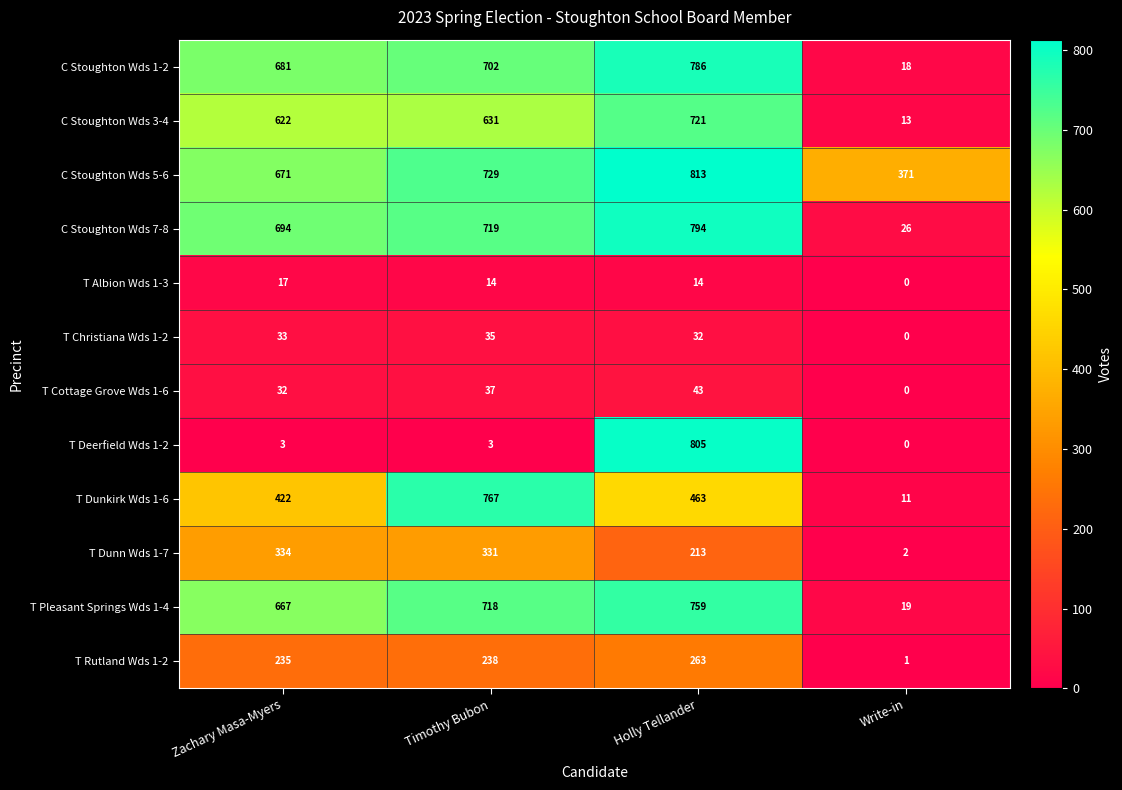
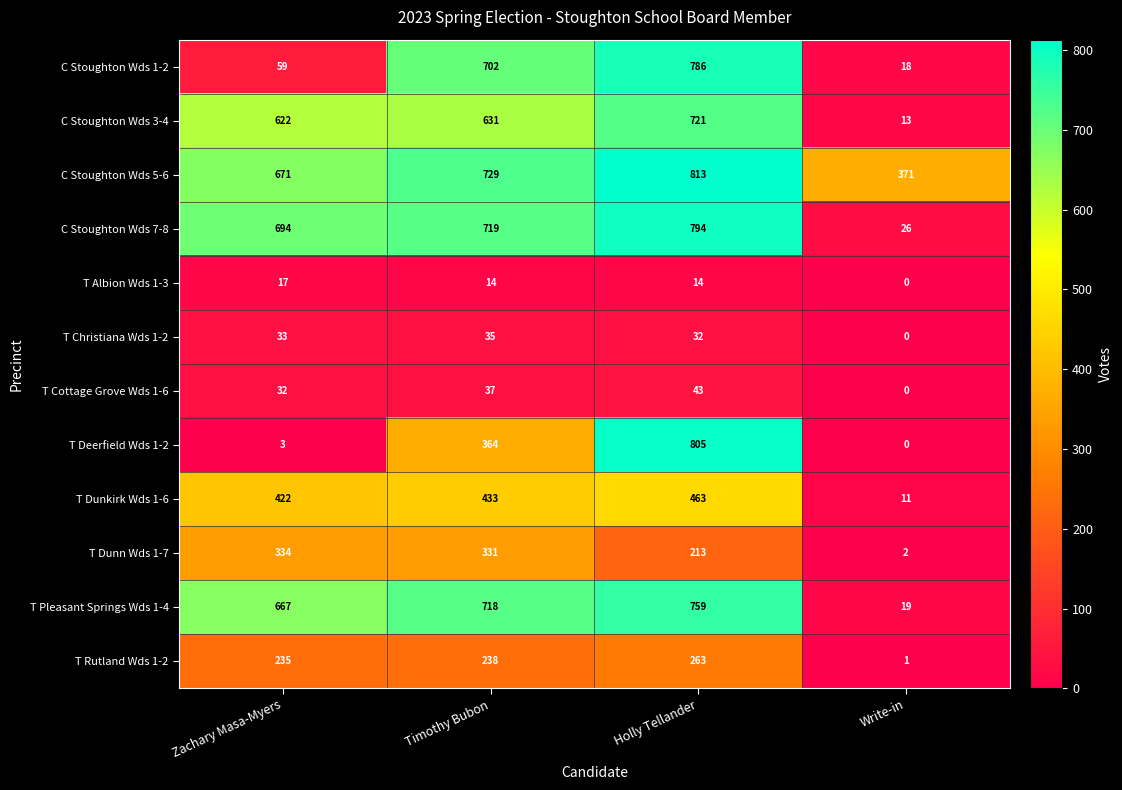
  {
    "C Stoughton Wds 1-2": {
-     "Zachary Masa-Myers": 681,
+     "Zachary Masa-Myers": 59,
      "Timothy Bubon": 702,
      "Holly Tellander": 786,
      "Write-in": 18
    },
    "C Stoughton Wds 3-4": {
      "Zachary Masa-Myers": 622,
      "Timothy Bubon": 631,
      "Holly Tellander": 721,
      "Write-in": 13
    },
    "C Stoughton Wds 5-6": {
      "Zachary Masa-Myers": 671,
      "Timothy Bubon": 729,
      "Holly Tellander": 813,
      "Write-in": 371
    },
    "C Stoughton Wds 7-8": {
      "Zachary Masa-Myers": 694,
      "Timothy Bubon": 719,
      "Holly Tellander": 794,
      "Write-in": 26
    },
    "T Albion Wds 1-3": {
      "Zachary Masa-Myers": 17,
      "Timothy Bubon": 14,
      "Holly Tellander": 14,
      "Write-in": 0
    },
    "T Christiana Wds 1-2": {
      "Zachary Masa-Myers": 33,
      "Timothy Bubon": 35,
      "Holly Tellander": 32,
      "Write-in": 0
    },
    "T Cottage Grove Wds 1-6": {
      "Zachary Masa-Myers": 32,
      "Timothy Bubon": 37,
      "Holly Tellander": 43,
      "Write-in": 0
    },
    "T Deerfield Wds 1-2": {
      "Zachary Masa-Myers": 3,
-     "Timothy Bubon": 3,
+     "Timothy Bubon": 364,
      "Holly Tellander": 805,
      "Write-in": 0
    },
    "T Dunkirk Wds 1-6": {
      "Zachary Masa-Myers": 422,
-     "Timothy Bubon": 767,
+     "Timothy Bubon": 433,
      "Holly Tellander": 463,
      "Write-in": 11
    },
    "T Dunn Wds 1-7": {
      "Zachary Masa-Myers": 334,
      "Timothy Bubon": 331,
      "Holly Tellander": 213,
      "Write-in": 2
    },
    "T Pleasant Springs Wds 1-4": {
      "Zachary Masa-Myers": 667,
      "Timothy Bubon": 718,
      "Holly Tellander": 759,
      "Write-in": 19
    },
    "T Rutland Wds 1-2": {
      "Zachary Masa-Myers": 235,
      "Timothy Bubon": 238,
      "Holly Tellander": 263,
      "Write-in": 1
    }
  }
